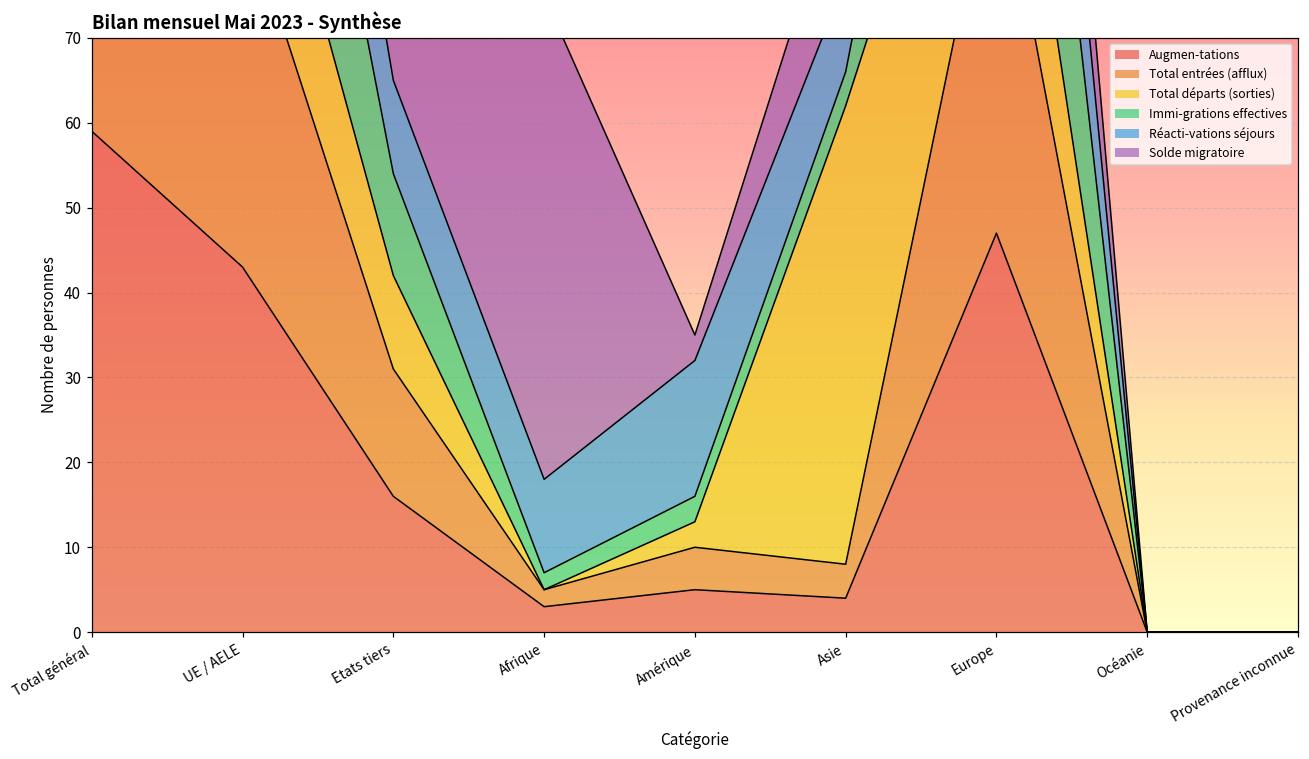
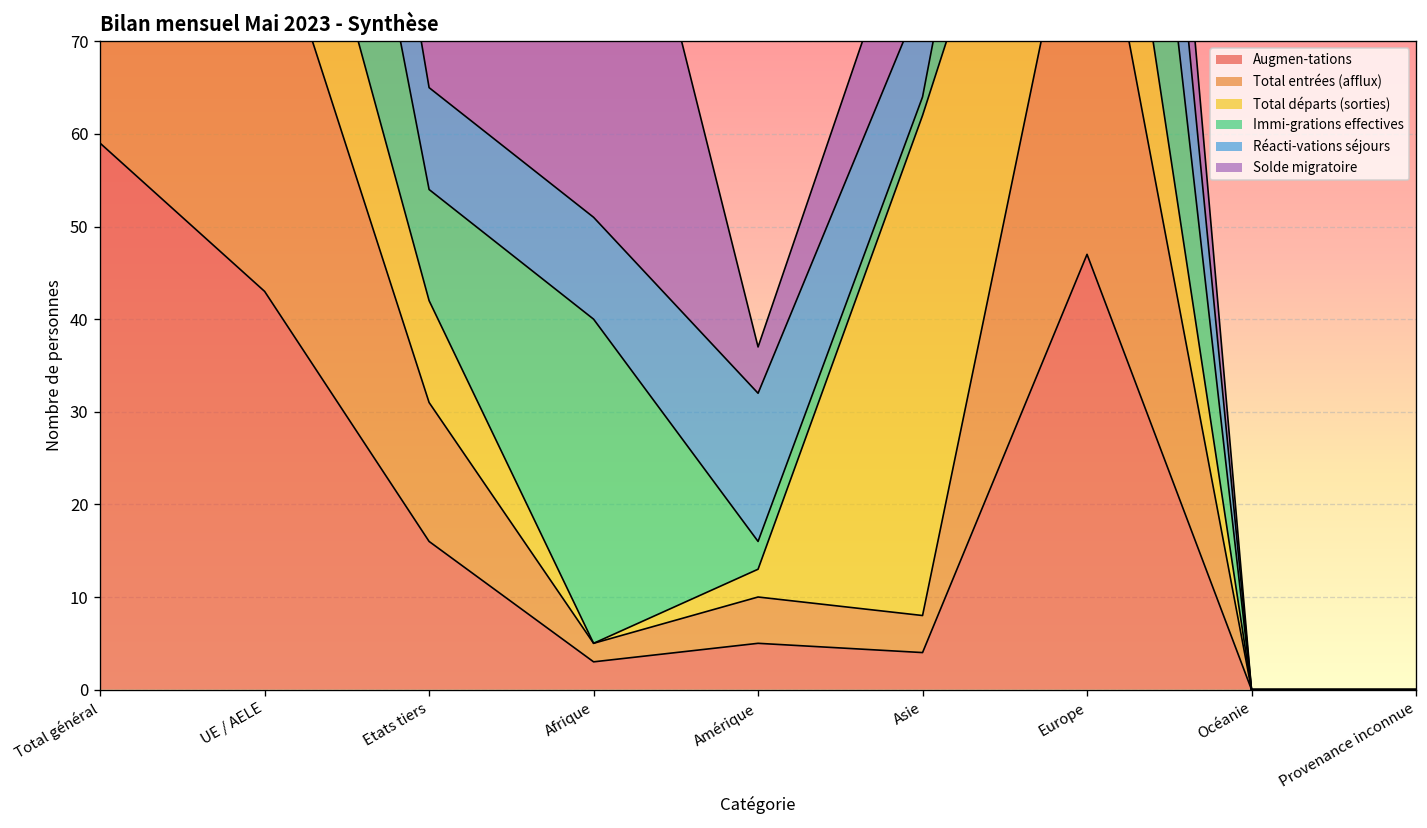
  {
    "Total départs (sorties)": {
      "Etats tiers": 11,
      "Amérique": 3,
      "Asie": 54
    },
    "Immi-grations effectives": {
      "Etats tiers": 12,
-     "Afrique": 2,
+     "Afrique": 35,
      "Amérique": 3,
-     "Asie": 4
+     "Asie": 2
    },
    "Réacti-vations séjours": {
      "Etats tiers": 11,
      "Afrique": 11,
      "Amérique": 16
    },
    "Solde migratoire": {
-     "Amérique": 3
+     "Amérique": 5
    }
  }
